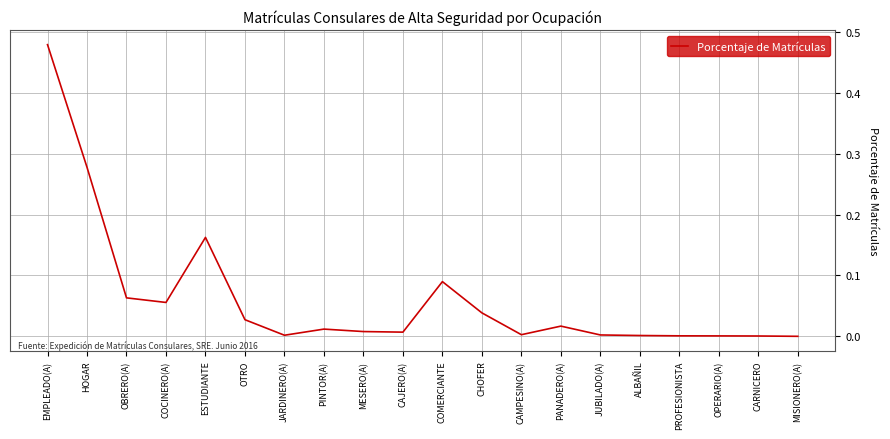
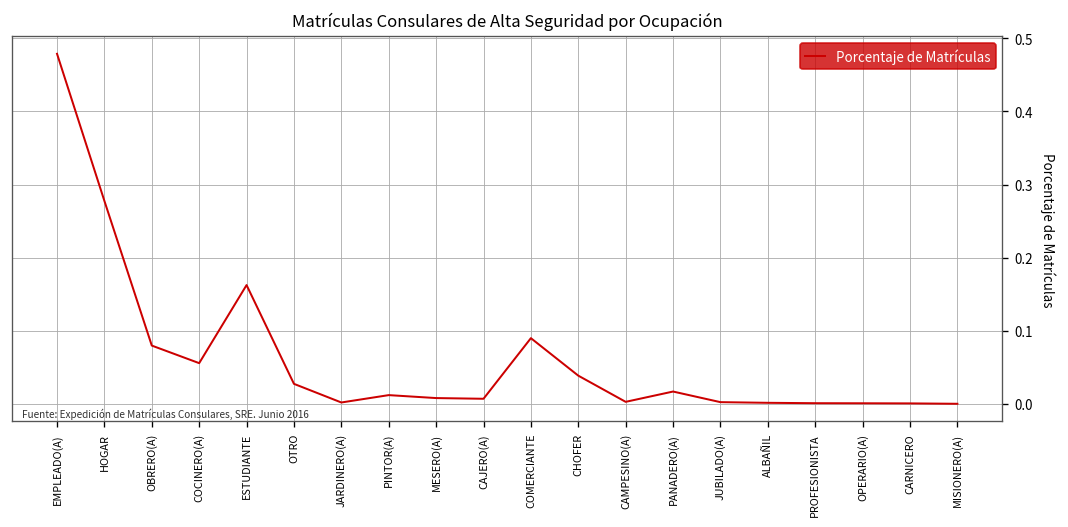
  {
    "EMPLEADO(A)": 0.48,
    "HOGAR": 0.28,
-   "OBRERO(A)": 0.06,
+   "OBRERO(A)": 0.08,
    "COCINERO(A)": 0.06,
    "ESTUDIANTE": 0.16,
    "JARDINERO(A)": 0.00,
    "PINTOR(A)": 0.01,
    "MESERO(A)": 0.01,
    "CAJERO(A)": 0.01,
    "COMERCIANTE": 0.09,
    "CHOFER": 0.04,
    "CAMPESINO(A)": 0.00,
    "PANADERO(A)": 0.02,
    "JUBILADO(A)": 0.00,
    "ALBAÑIL": 0.00,
    "PROFESIONISTA": 0.00,
    "OPERARIO(A)": 0.00,
    "CARNICERO": 0.00,
    "MISIONERO(A)": 0.00
  }
